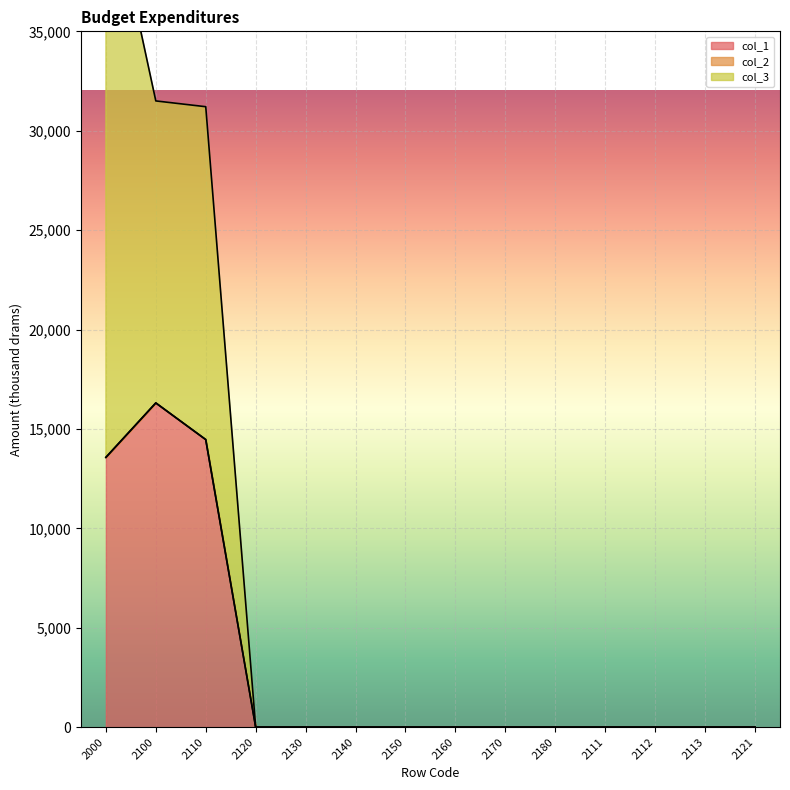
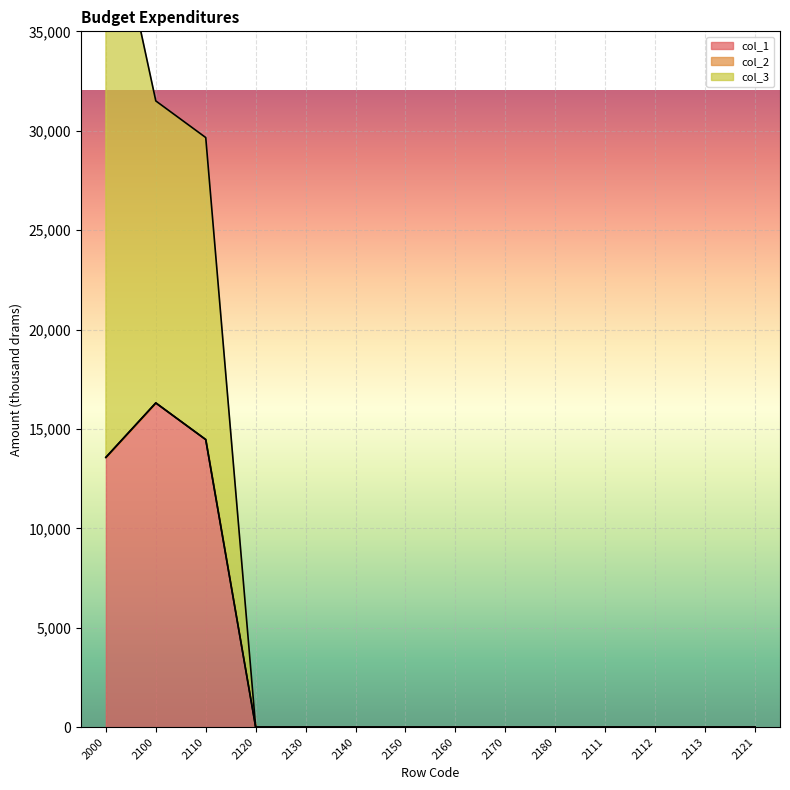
  {
    "col_2": {
      "2000": "13,600",
      "2100": "16,300",
      "2110": "14,500"
    },
    "col_3": {
      "2100": "15,200",
-     "2110": "16,700"
+     "2110": "15,200"
    }
  }
